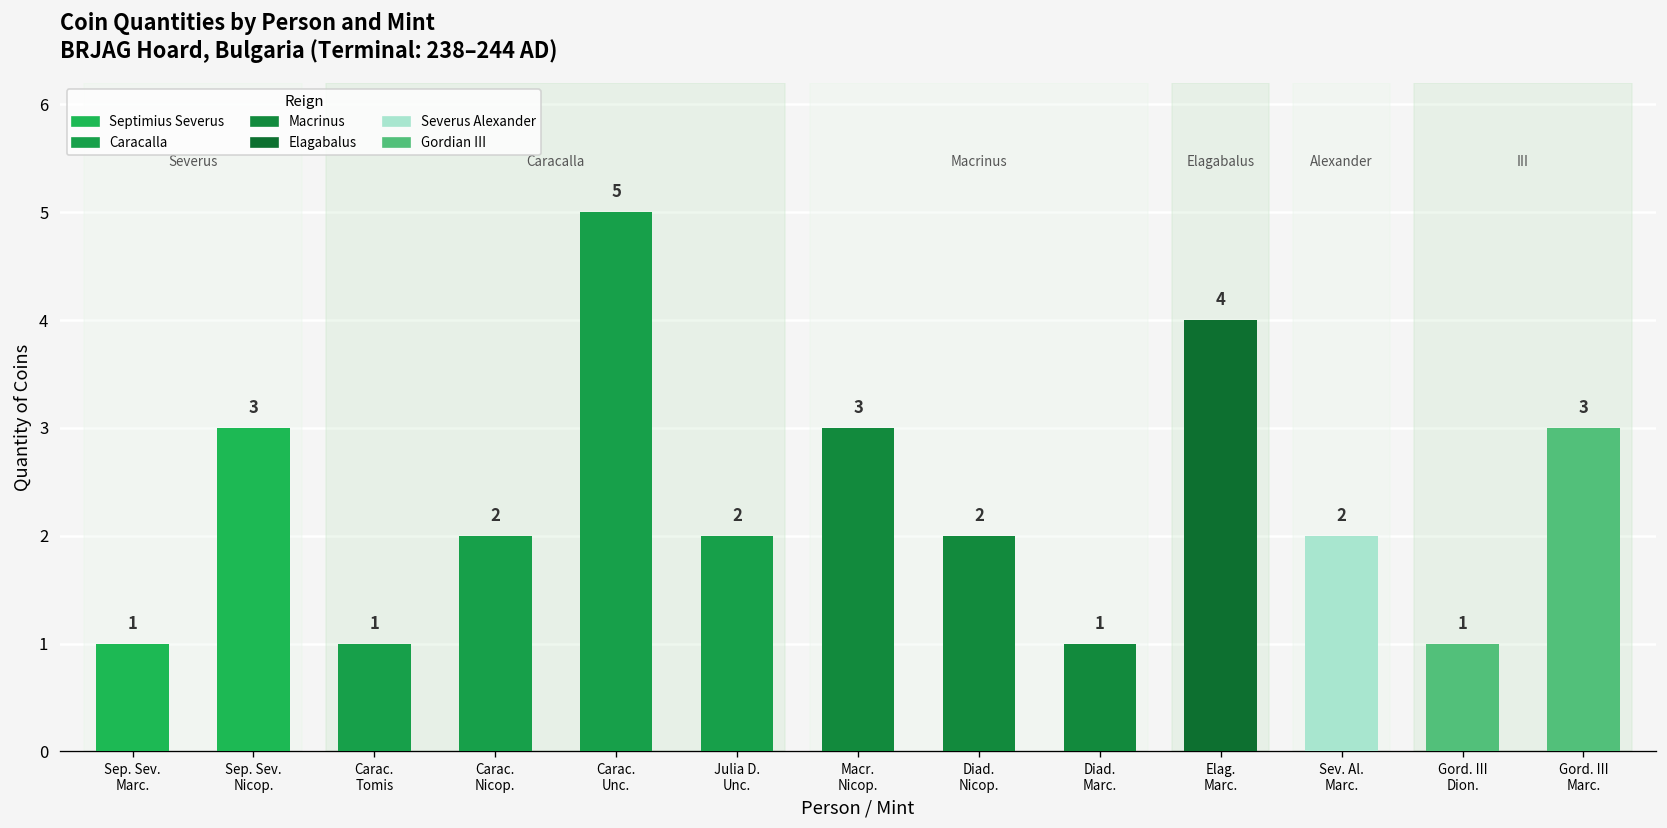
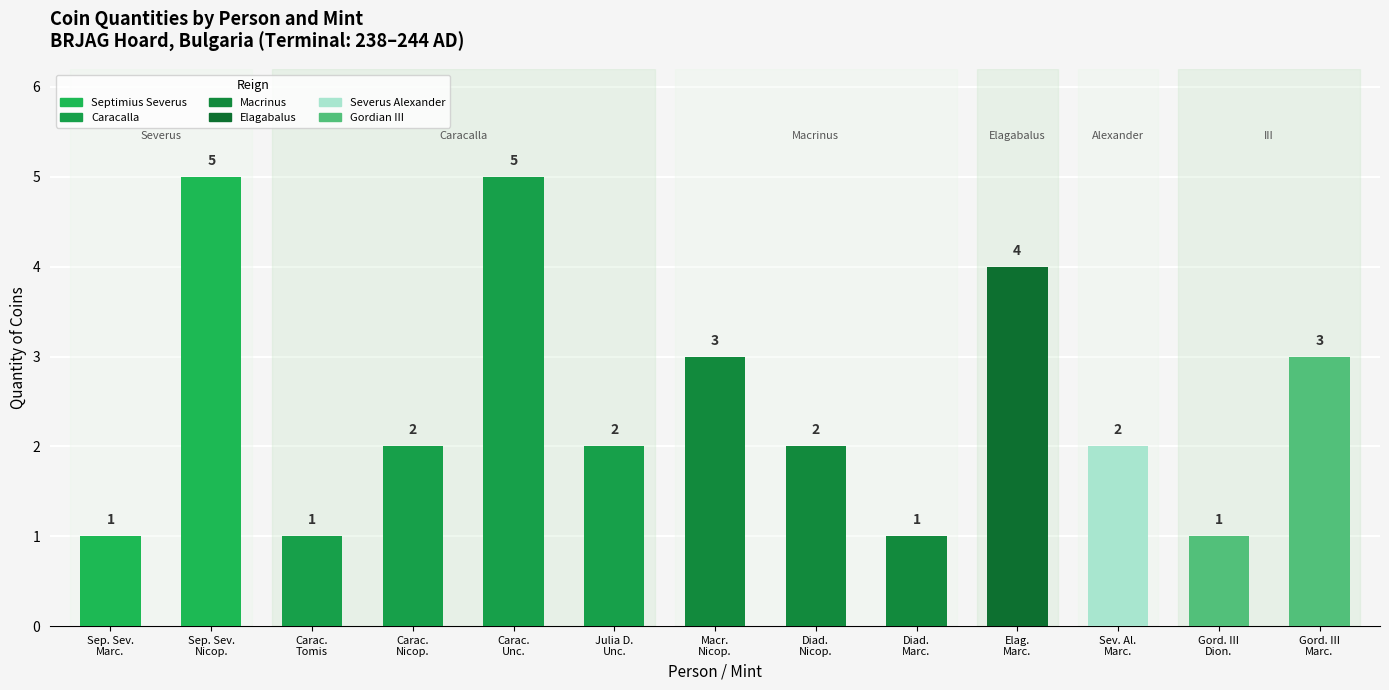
  {
    "Sep. Sev. Marc.": 1,
-   "Sep. Sev. Nicop.": 3,
+   "Sep. Sev. Nicop.": 5,
    "Carac. Tomis": 1,
    "Carac. Nicop.": 2,
    "Carac. Unc.": 5,
    "Julia D. Unc.": 2,
    "Macr. Nicop.": 3,
    "Diad. Nicop.": 2,
    "Diad. Marc.": 1,
    "Elag. Marc.": 4,
    "Sev. Al. Marc.": 2,
    "Gord. III Dion.": 1,
    "Gord. III Marc.": 3
  }
